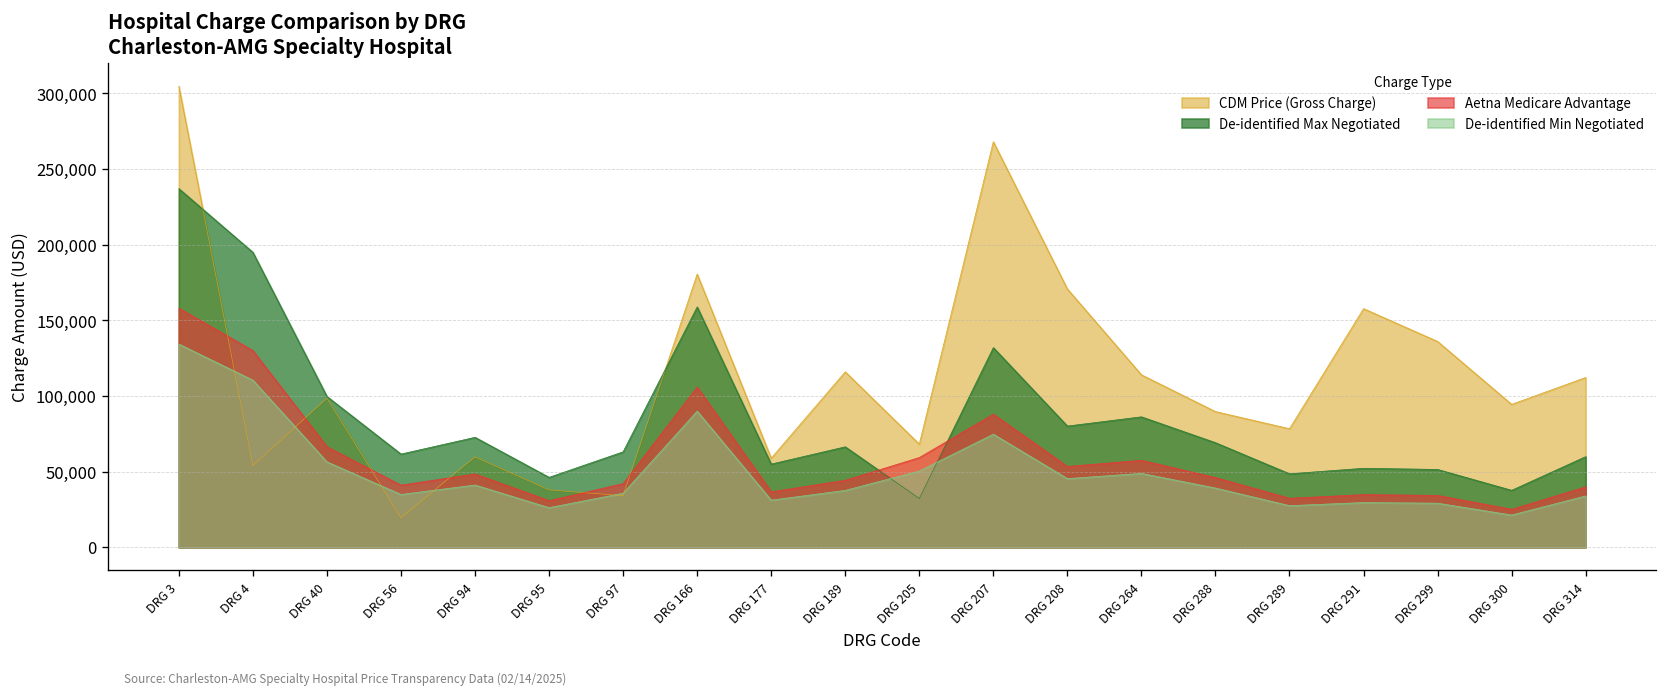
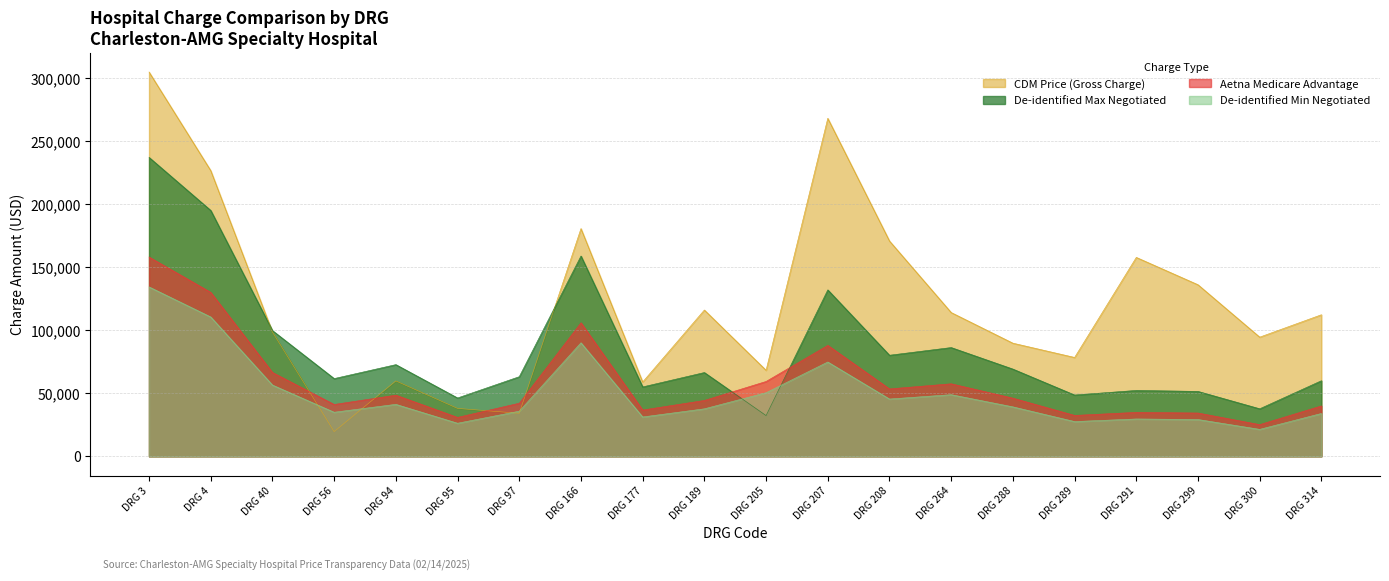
  {
    "CDM Price (Gross Charge)": {
      "DRG 3": "305,000",
-     "DRG 4": "54,000",
+     "DRG 4": "227,000",
      "DRG 56": "20,000",
      "DRG 94": "60,000",
      "DRG 95": "38,000",
      "DRG 166": "181,000",
      "DRG 177": "59,000",
      "DRG 189": "116,000",
      "DRG 205": "68,000",
      "DRG 207": "268,000",
      "DRG 208": "171,000",
      "DRG 264": "114,000",
      "DRG 288": "90,000",
      "DRG 289": "78,000",
      "DRG 291": "158,000",
      "DRG 299": "136,000",
      "DRG 300": "95,000",
      "DRG 314": "112,000"
    },
    "De-identified Max Negotiated": {
      "DRG 3": "237,000",
      "DRG 4": "195,000",
      "DRG 56": "62,000",
      "DRG 94": "73,000",
      "DRG 95": "46,000",
      "DRG 97": "63,000",
      "DRG 166": "159,000",
      "DRG 177": "55,000",
      "DRG 189": "66,000",
      "DRG 205": "32,000",
      "DRG 207": "132,000",
      "DRG 208": "80,000",
      "DRG 264": "86,000",
      "DRG 288": "69,000",
      "DRG 289": "49,000",
      "DRG 291": "52,000",
      "DRG 299": "51,000",
      "DRG 300": "38,000",
      "DRG 314": "60,000"
    },
    "Aetna Medicare Advantage": {
      "DRG 3": "158,000",
      "DRG 4": "130,000",
      "DRG 40": "66,000",
      "DRG 56": "41,000",
      "DRG 94": "48,000",
      "DRG 95": "31,000",
      "DRG 97": "42,000",
      "DRG 166": "106,000",
      "DRG 177": "37,000",
      "DRG 189": "44,000",
      "DRG 205": "59,000",
      "DRG 207": "88,000",
      "DRG 208": "53,000",
      "DRG 264": "57,000",
      "DRG 288": "46,000",
      "DRG 289": "32,000",
      "DRG 291": "35,000",
      "DRG 299": "34,000",
      "DRG 300": "25,000",
      "DRG 314": "40,000"
    },
    "De-identified Min Negotiated": {
      "DRG 3": "134,000",
      "DRG 4": "110,000",
      "DRG 40": "57,000",
      "DRG 56": "35,000",
      "DRG 94": "41,000",
      "DRG 95": "26,000",
      "DRG 166": "90,000",
      "DRG 177": "31,000",
      "DRG 189": "38,000",
      "DRG 205": "50,000",
      "DRG 207": "75,000",
      "DRG 208": "45,000",
      "DRG 264": "49,000",
      "DRG 288": "39,000",
      "DRG 289": "28,000",
      "DRG 291": "30,000",
      "DRG 299": "29,000",
      "DRG 300": "21,000",
      "DRG 314": "34,000"
    }
  }
